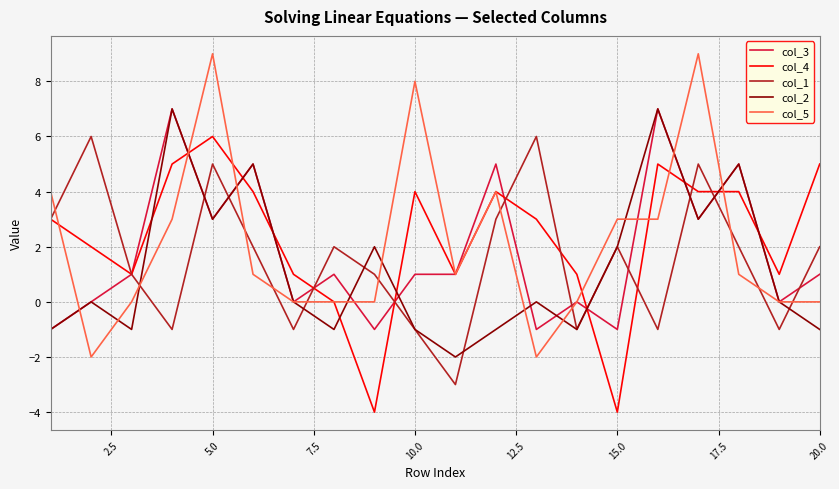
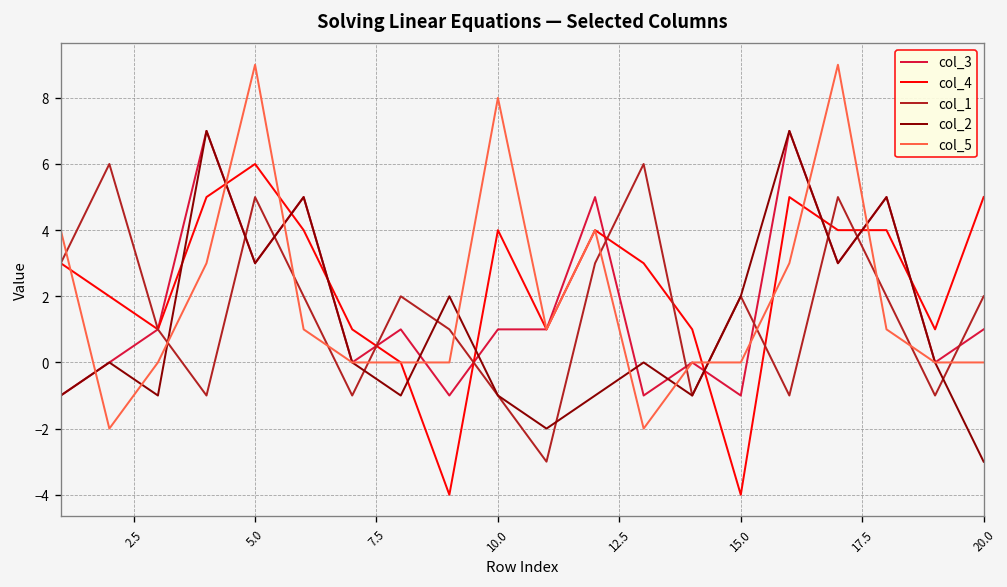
  {
    "col_4": {
      "5.0": 6,
      "10.0": 4,
      "15.0": -4,
      "20.0": 5
    },
    "col_2": {
-     "20.0": -1
+     "20.0": -3
    },
    "col_5": {
      "5.0": 9,
      "10.0": 8,
-     "15.0": 3,
+     "15.0": 0,
      "20.0": 0
    }
  }
